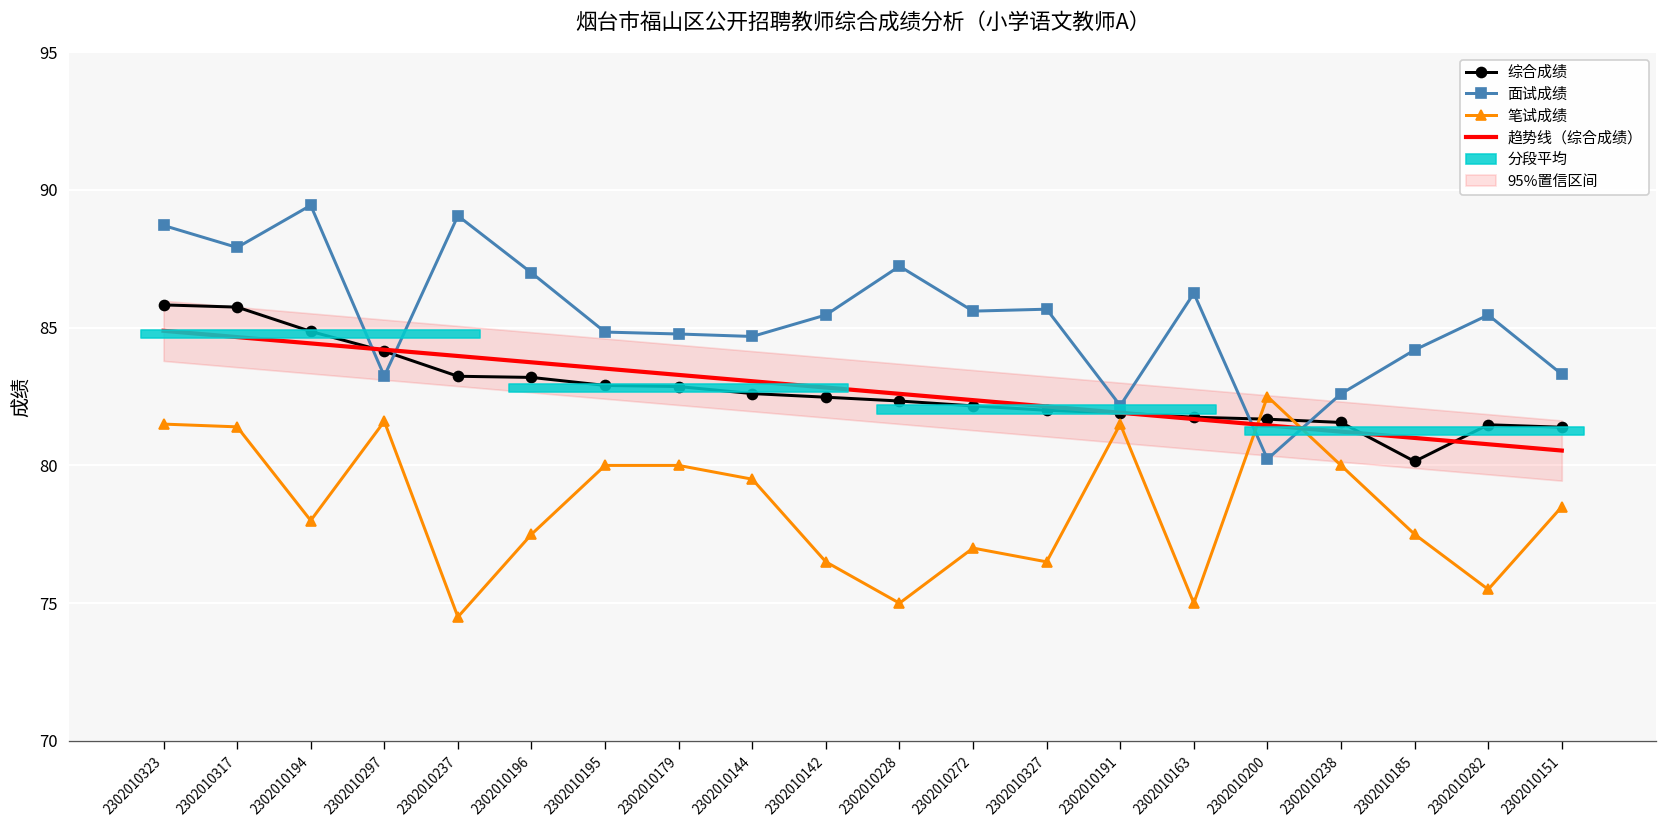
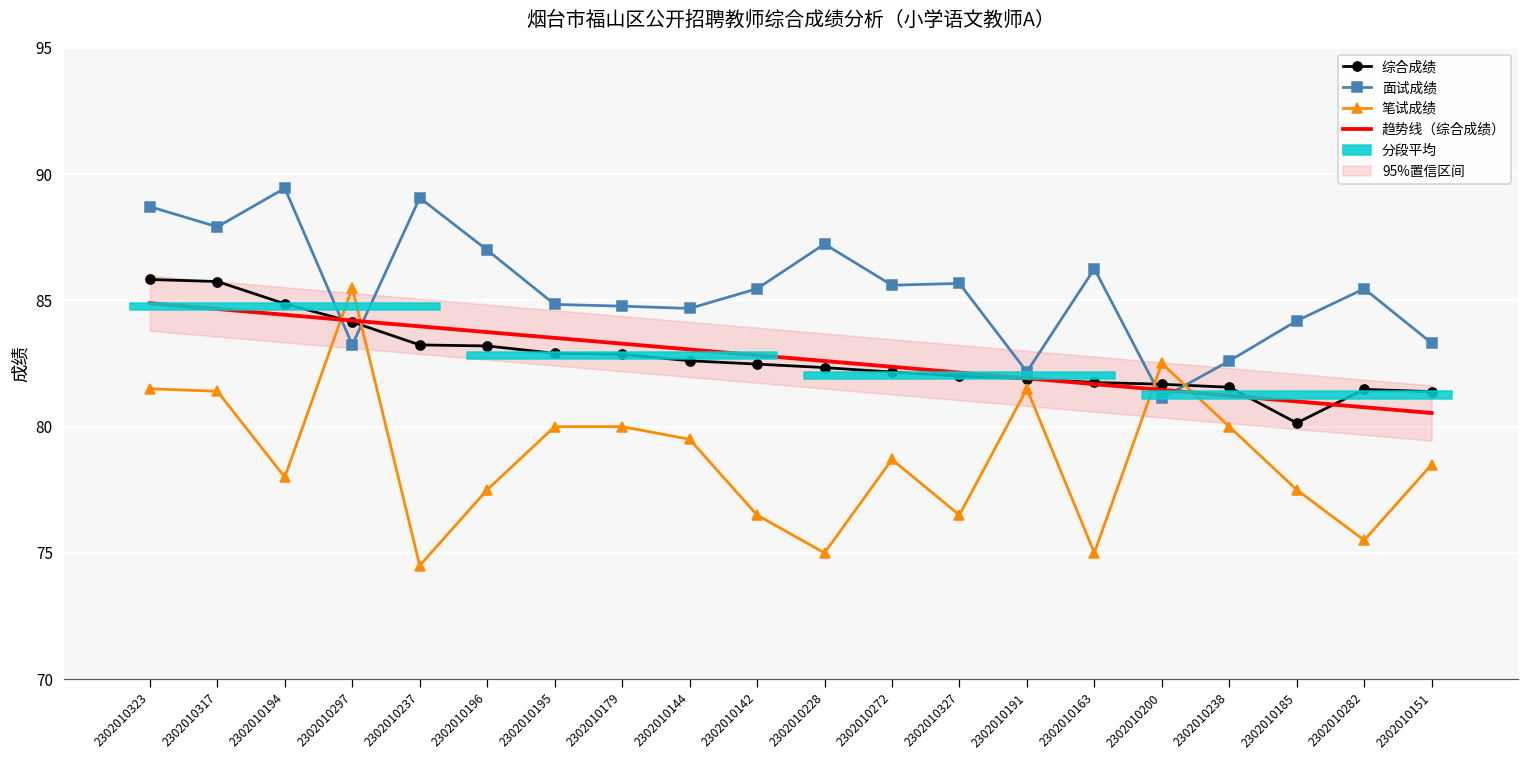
  {
    "综合成绩": {
      "2302010323": 85.8,
      "2302010194": 84.9,
      "2302010237": 83.2,
      "2302010196": 83.2,
      "2302010195": 82.9,
      "2302010179": 82.9,
      "2302010144": 82.6,
      "2302010142": 82.5,
      "2302010228": 82.3,
      "2302010272": 82.2,
      "2302010327": 82.0,
      "2302010200": 81.7,
      "2302010238": 81.6,
      "2302010185": 80.1,
      "2302010282": 81.5,
      "2302010151": 81.4
    },
    "面试成绩": {
      "2302010323": 88.7,
      "2302010317": 87.9,
      "2302010194": 89.4,
      "2302010297": 83.2,
      "2302010237": 89.1,
      "2302010196": 87.0,
      "2302010195": 84.8,
      "2302010179": 84.8,
      "2302010144": 84.7,
      "2302010142": 85.5,
      "2302010228": 87.2,
      "2302010272": 85.6,
      "2302010327": 85.7,
      "2302010191": 82.2,
      "2302010163": 86.3,
-     "2302010200": 80.2,
+     "2302010200": 81.1,
      "2302010238": 82.6,
      "2302010185": 84.2,
      "2302010282": 85.5,
      "2302010151": 83.3
    },
    "笔试成绩": {
      "2302010323": 81.5,
      "2302010317": 81.4,
      "2302010194": 78.0,
-     "2302010297": 81.6,
+     "2302010297": 85.5,
      "2302010237": 74.5,
      "2302010196": 77.5,
      "2302010195": 80.0,
      "2302010179": 80.0,
      "2302010144": 79.5,
      "2302010142": 76.5,
      "2302010228": 75.0,
-     "2302010272": 77.0,
+     "2302010272": 78.7,
      "2302010327": 76.5,
      "2302010191": 81.5,
      "2302010163": 75.0,
      "2302010238": 80.0,
      "2302010185": 77.5,
      "2302010282": 75.5,
      "2302010151": 78.5
    }
  }
